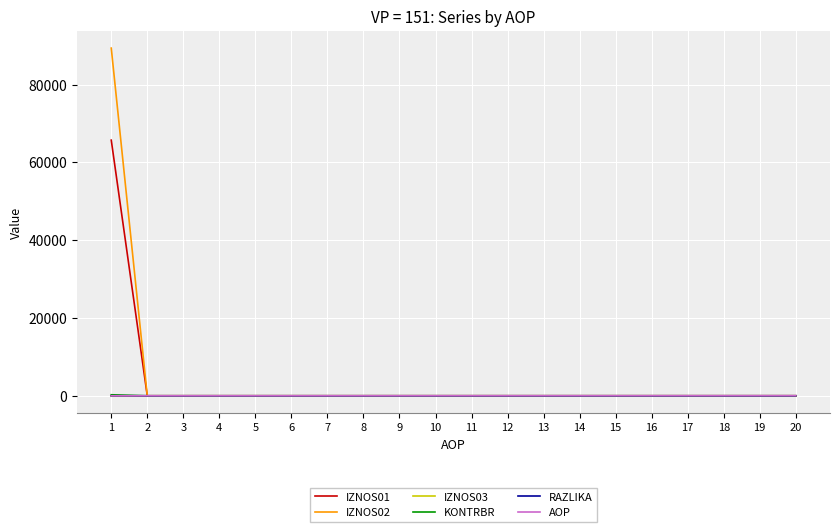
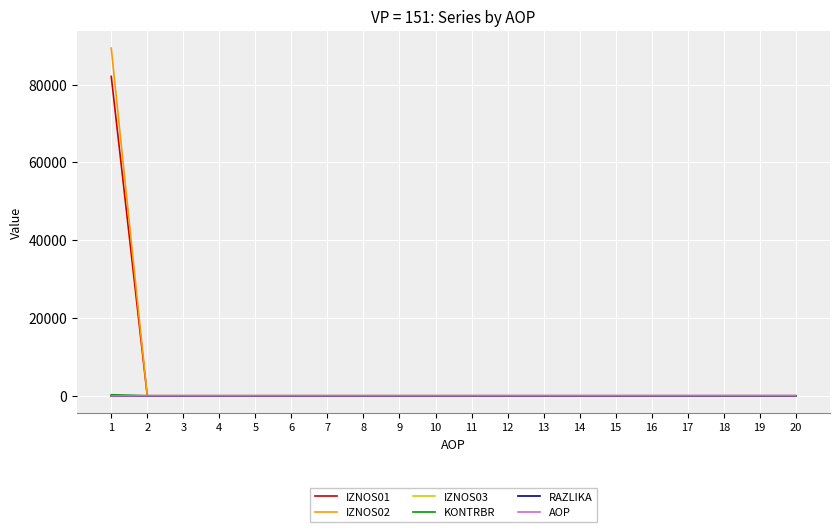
  {
    "IZNOS01": {
-     "1": 66000
+     "1": 82000
    },
    "IZNOS02": {
      "1": 89000
    }
  }
